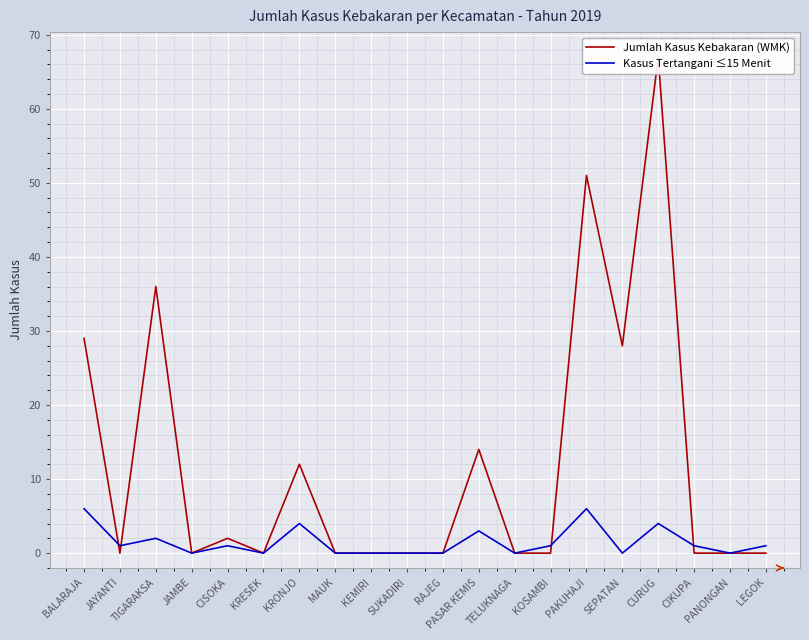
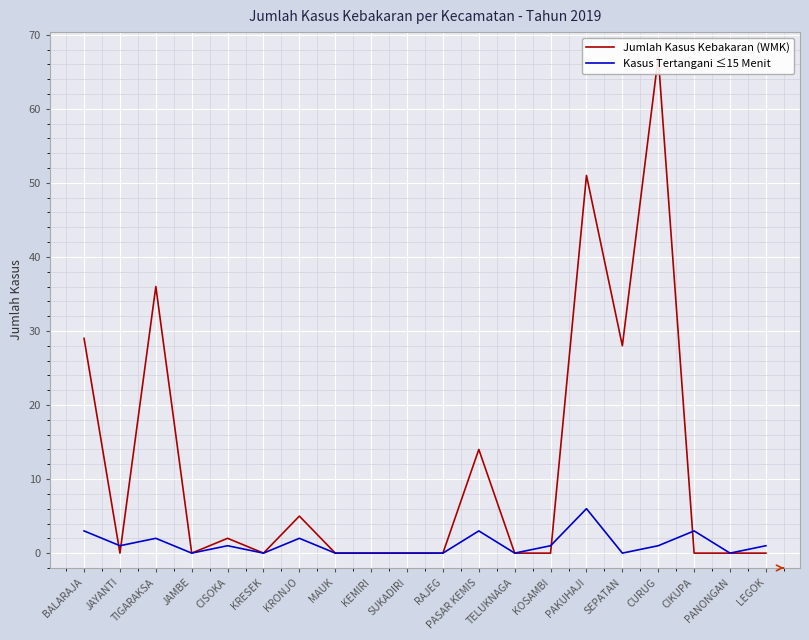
  {
    "Jumlah Kasus Kebakaran (WMK)": {
      "BALARAJA": 29,
      "JAYANTI": 0,
      "TIGARAKSA": 36,
      "CISOKA": 2,
-     "KRONJO": 12,
+     "KRONJO": 5,
      "PASAR KEMIS": 14,
      "KOSAMBI": 0,
      "PAKUHAJI": 51,
      "SEPATAN": 28,
      "CIKUPA": 0,
      "LEGOK": 0
    },
    "Kasus Tertangani ≤15 Menit": {
-     "BALARAJA": 6,
+     "BALARAJA": 3,
      "JAYANTI": 1,
      "TIGARAKSA": 2,
      "CISOKA": 1,
-     "KRONJO": 4,
+     "KRONJO": 2,
      "PASAR KEMIS": 3,
      "KOSAMBI": 1,
      "PAKUHAJI": 6,
      "SEPATAN": 0,
-     "CURUG": 4,
-     "CIKUPA": 1,
+     "CURUG": 1,
+     "CIKUPA": 3,
      "LEGOK": 1
    }
  }
